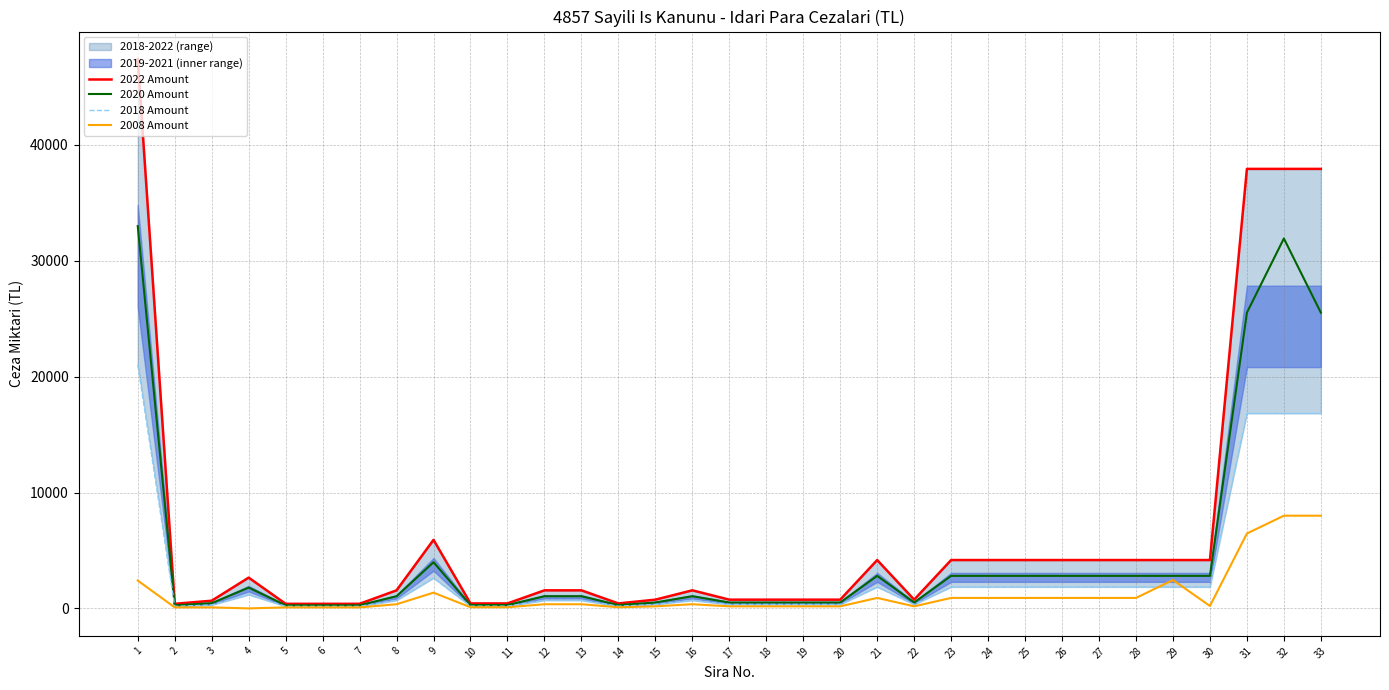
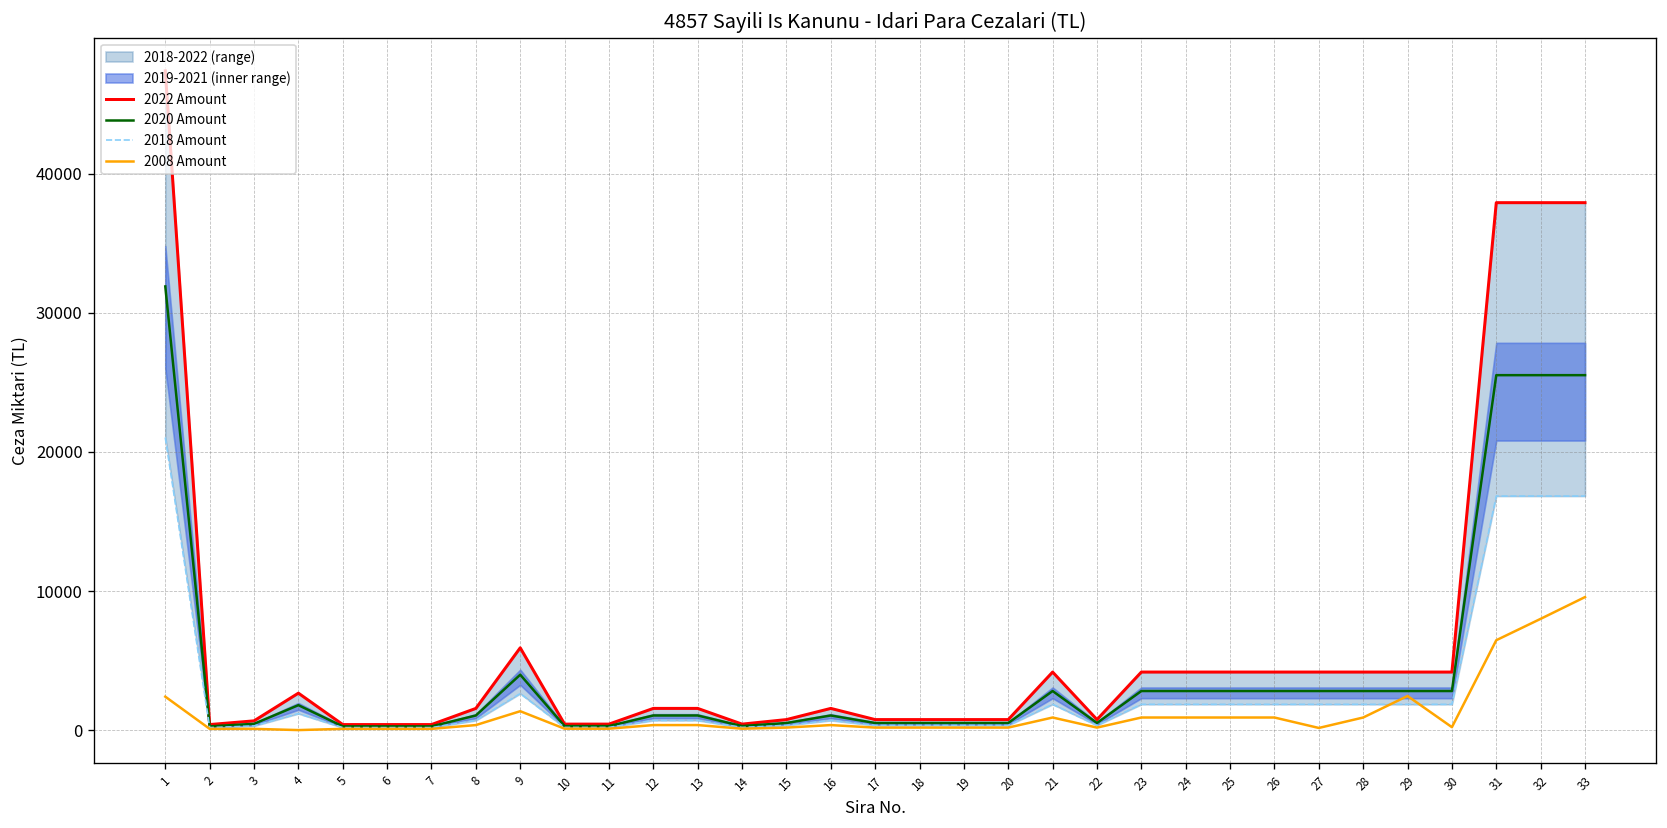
  {
    "2020 Amount": {
-     "1": 33000,
+     "1": 31900,
      "9": 4000,
      "21": 2800,
      "23": 2800,
      "24": 2800,
      "25": 2800,
      "26": 2800,
      "27": 2800,
      "28": 2800,
      "29": 2800,
      "30": 2800,
      "31": 25500,
-     "32": 31900,
+     "32": 25500,
      "33": 25500
    },
    "2008 Amount": {
      "1": 2400,
      "4": 0,
      "8": 400,
      "9": 1400,
      "12": 400,
      "13": 400,
      "16": 400,
      "21": 900,
      "23": 900,
      "24": 900,
      "25": 900,
      "26": 900,
-     "27": 900,
+     "27": 200,
      "28": 900,
      "29": 2500,
      "30": 200,
      "31": 6500,
      "32": 8000,
-     "33": 8000
+     "33": 9600
    }
  }
